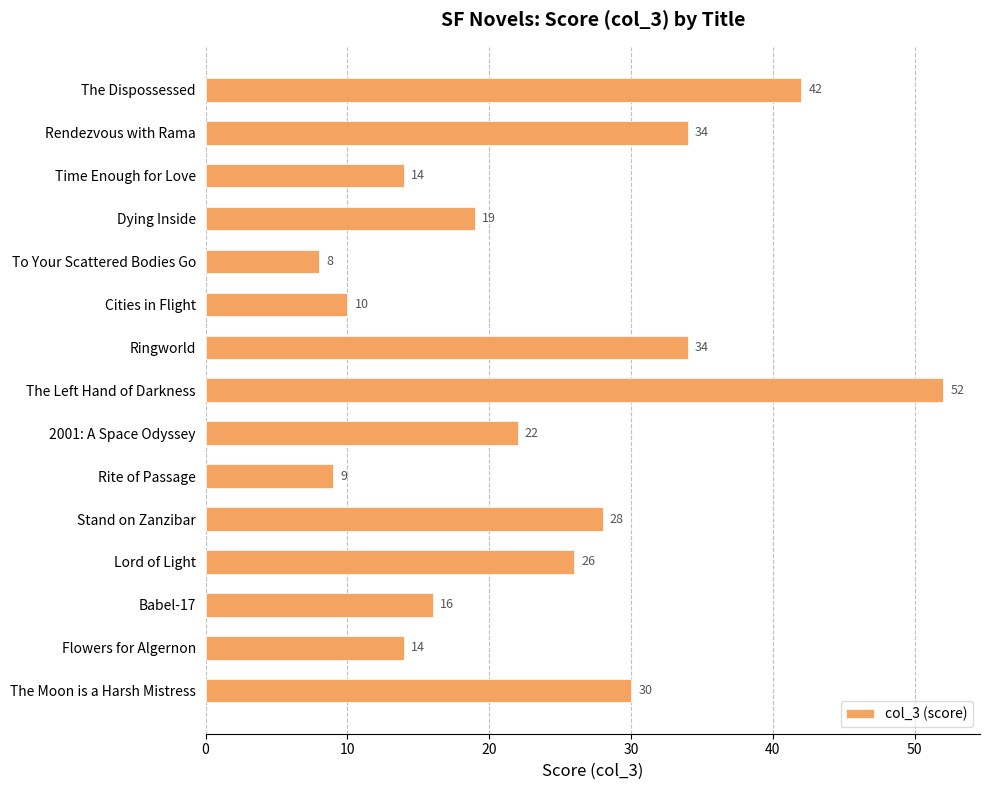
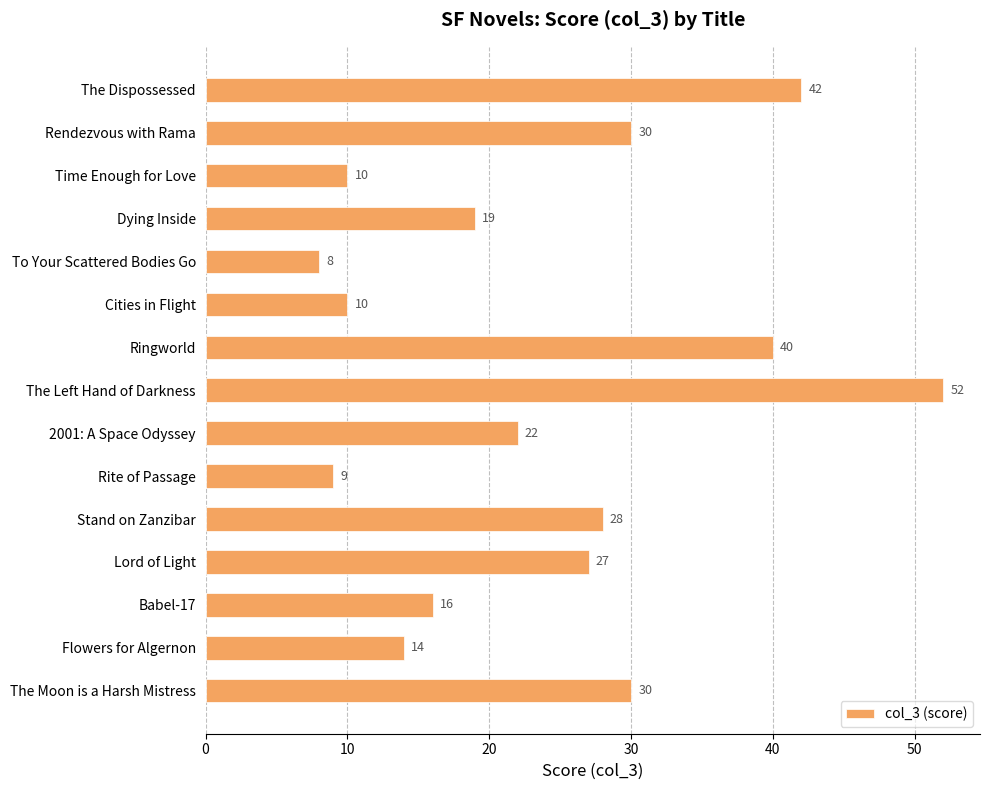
  {
    "The Dispossessed": 42,
-   "Rendezvous with Rama": 34,
-   "Time Enough for Love": 14,
+   "Rendezvous with Rama": 30,
+   "Time Enough for Love": 10,
    "Dying Inside": 19,
    "To Your Scattered Bodies Go": 8,
    "Cities in Flight": 10,
-   "Ringworld": 34,
+   "Ringworld": 40,
    "The Left Hand of Darkness": 52,
    "2001: A Space Odyssey": 22,
    "Rite of Passage": 9,
    "Stand on Zanzibar": 28,
-   "Lord of Light": 26,
+   "Lord of Light": 27,
    "Babel-17": 16,
    "Flowers for Algernon": 14,
    "The Moon is a Harsh Mistress": 30
  }
